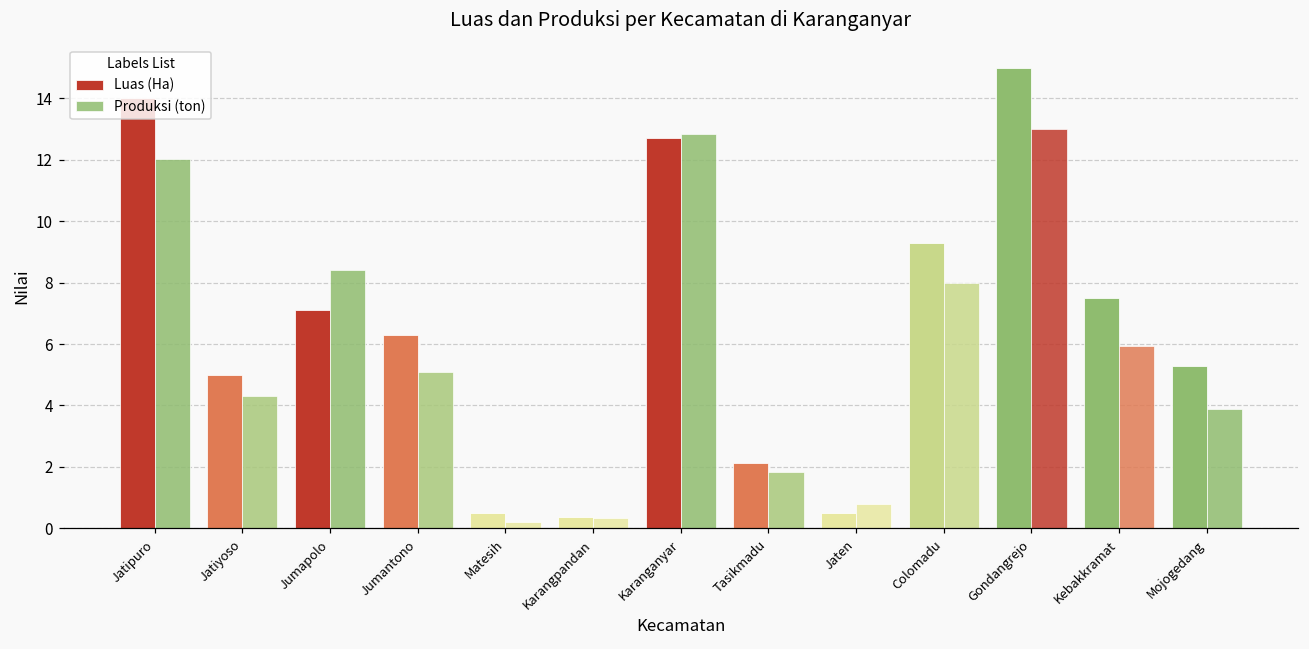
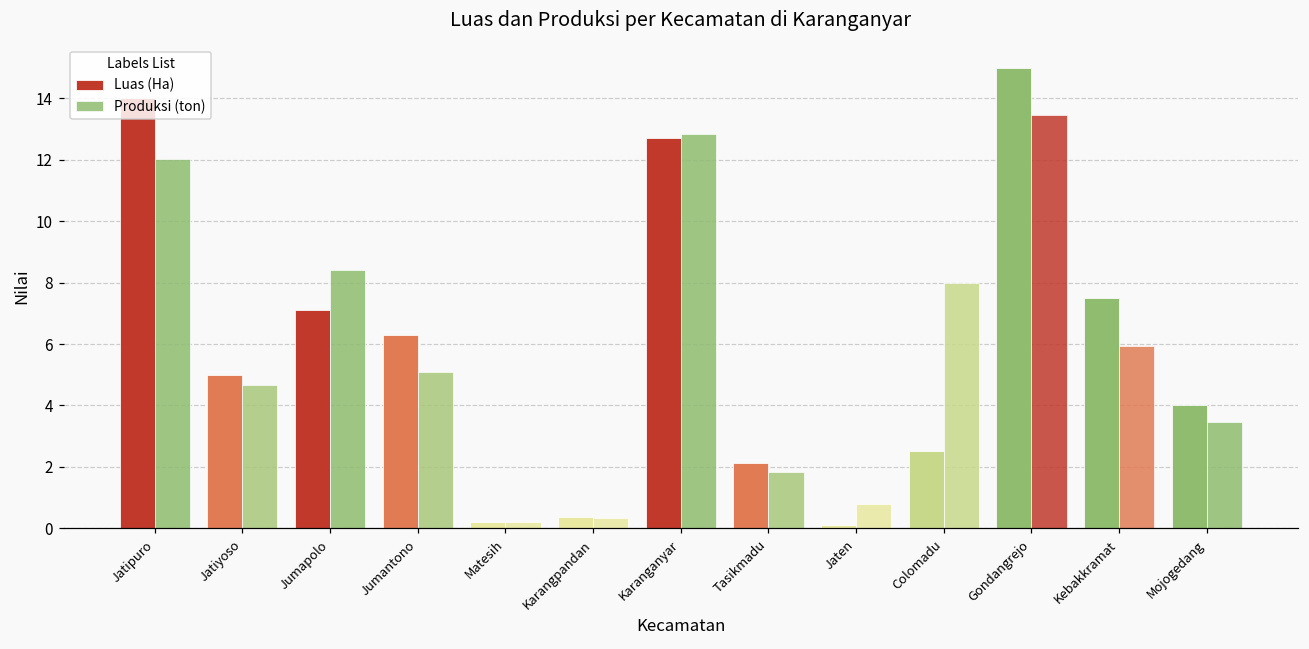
  {
    "Luas (Ha)": {
      "Jatiyoso": 5.0,
      "Jumapolo": 7.1,
      "Jumantono": 6.3,
-     "Matesih": 0.5,
+     "Matesih": 0.2,
      "Karangpandan": 0.4,
      "Karanganyar": 12.7,
      "Tasikmadu": 2.1,
-     "Jaten": 0.5,
-     "Colomadu": 9.3,
+     "Jaten": 0.1,
+     "Colomadu": 2.5,
      "Gondangrejo": 15.0,
      "Kebakkramat": 7.5,
-     "Mojogedang": 5.3
+     "Mojogedang": 4.0
    },
    "Produksi (ton)": {
      "Jatipuro": 12.0,
-     "Jatiyoso": 4.3,
+     "Jatiyoso": 4.7,
      "Jumapolo": 8.4,
      "Jumantono": 5.1,
      "Matesih": 0.2,
      "Karangpandan": 0.3,
      "Karanganyar": 12.9,
      "Tasikmadu": 1.8,
      "Jaten": 0.8,
      "Colomadu": 8.0,
-     "Gondangrejo": 13.0,
+     "Gondangrejo": 13.5,
      "Kebakkramat": 5.9,
-     "Mojogedang": 3.9
+     "Mojogedang": 3.4
    }
  }
